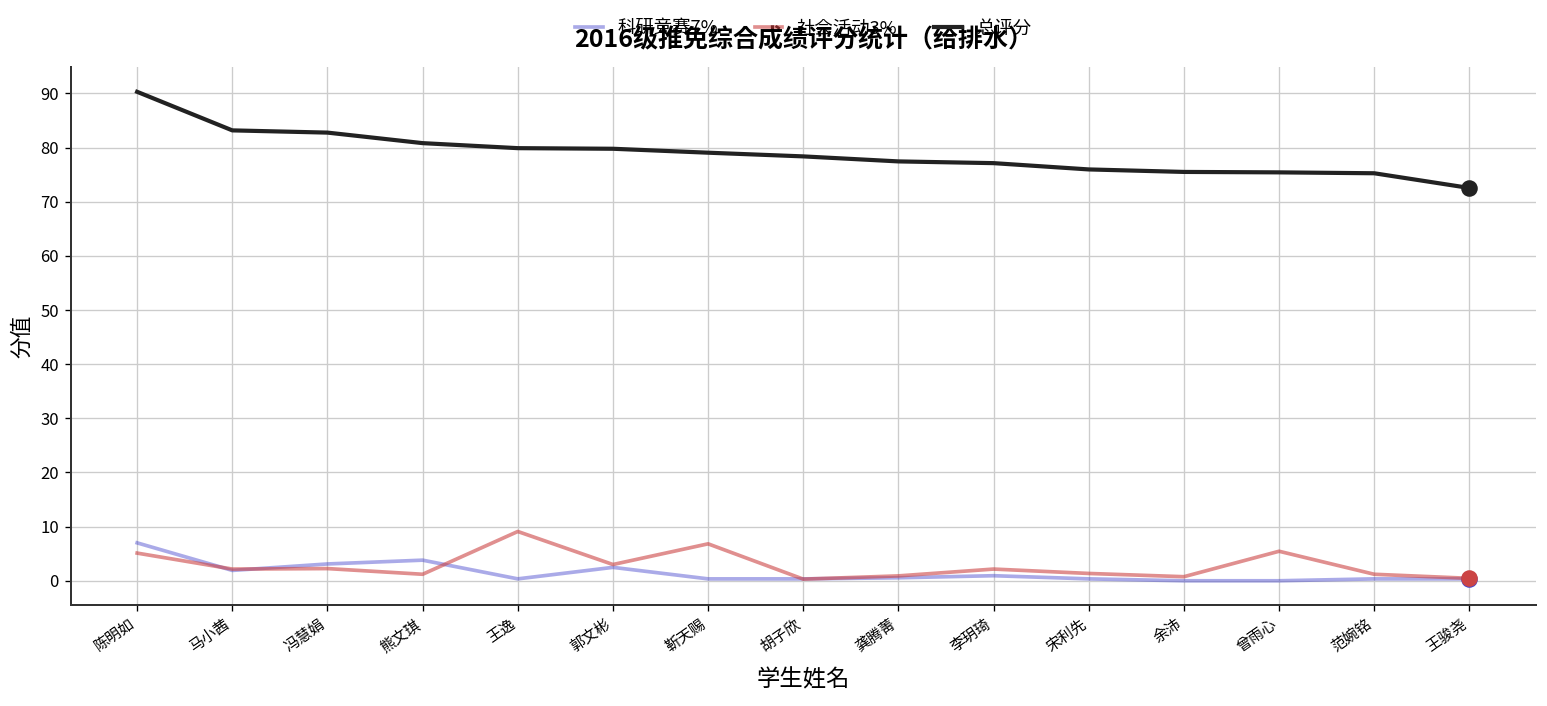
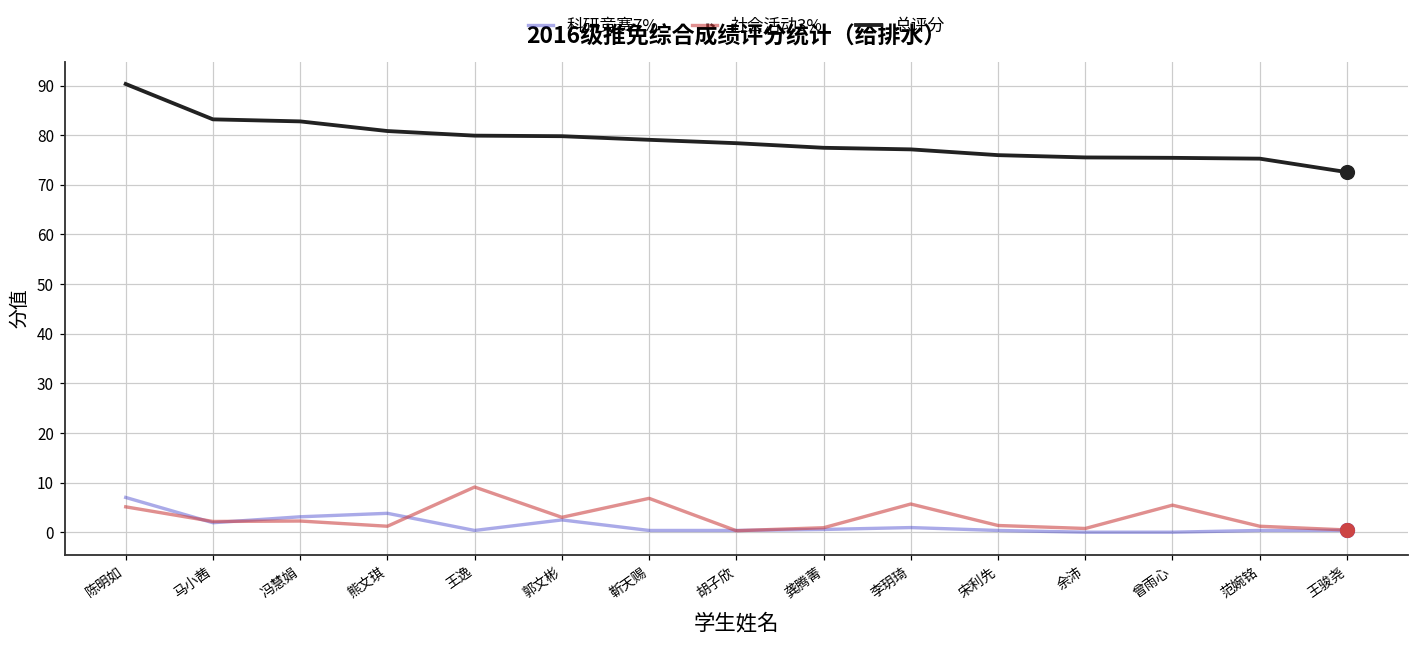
  {
    "社会活动3%": {
      "陈明如": 5,
      "冯慧娟": 2,
      "熊文琪": 1,
      "王逸": 9,
      "靳天赐": 7,
-     "李玥琦": 2,
+     "李玥琦": 6,
      "宋利先": 1,
      "余沛": 1,
      "曾雨心": 5,
      "范婉铭": 1
    }
  }
